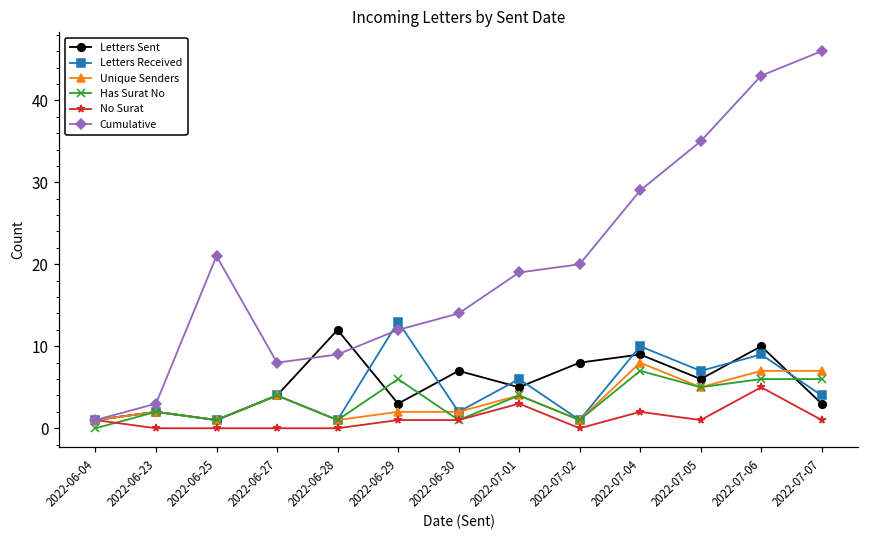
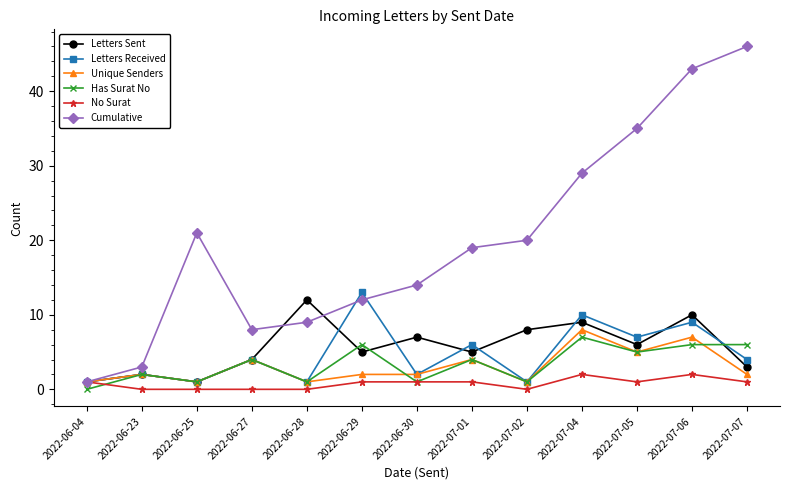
  {
    "Letters Sent": {
      "2022-06-28": 12,
-     "2022-06-29": 3,
+     "2022-06-29": 5,
      "2022-06-30": 7,
      "2022-07-01": 5,
      "2022-07-02": 8,
      "2022-07-04": 9,
      "2022-07-05": 6,
      "2022-07-06": 10,
      "2022-07-07": 3
    },
    "Letters Received": {
      "2022-06-29": 13,
      "2022-07-01": 6,
      "2022-07-04": 10,
      "2022-07-05": 7,
      "2022-07-06": 9,
      "2022-07-07": 4
    },
    "Unique Senders": {
      "2022-06-29": 2,
      "2022-07-04": 8,
      "2022-07-06": 7,
-     "2022-07-07": 7
+     "2022-07-07": 2
    },
    "Has Surat No": {
      "2022-06-04": 0,
      "2022-06-29": 6,
      "2022-07-04": 7,
      "2022-07-06": 6,
      "2022-07-07": 6
    },
    "No Surat": {
      "2022-06-23": 0,
      "2022-06-25": 0,
      "2022-06-27": 0,
      "2022-06-28": 0,
      "2022-06-29": 1,
-     "2022-07-01": 3,
+     "2022-07-01": 1,
      "2022-07-02": 0,
      "2022-07-04": 2,
      "2022-07-05": 1,
-     "2022-07-06": 5,
+     "2022-07-06": 2,
      "2022-07-07": 1
    },
    "Cumulative": {
      "2022-06-23": 3,
      "2022-06-25": 21,
      "2022-06-27": 8,
      "2022-06-28": 9,
      "2022-06-29": 12,
      "2022-06-30": 14,
      "2022-07-01": 19,
      "2022-07-02": 20,
      "2022-07-04": 29,
      "2022-07-05": 35,
      "2022-07-06": 43,
      "2022-07-07": 46
    }
  }
